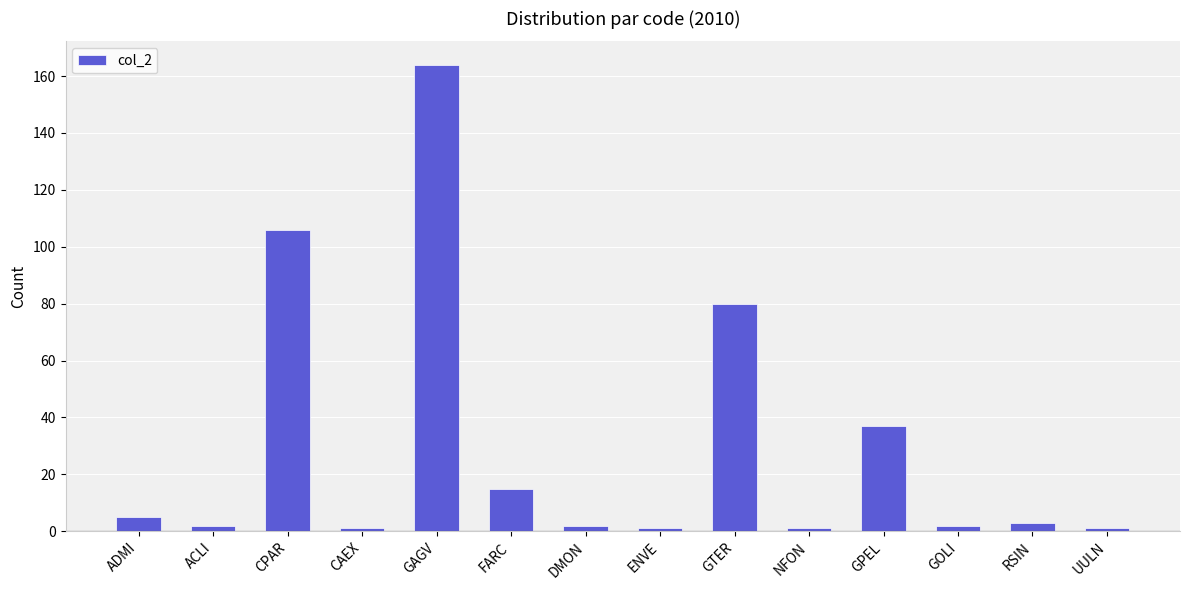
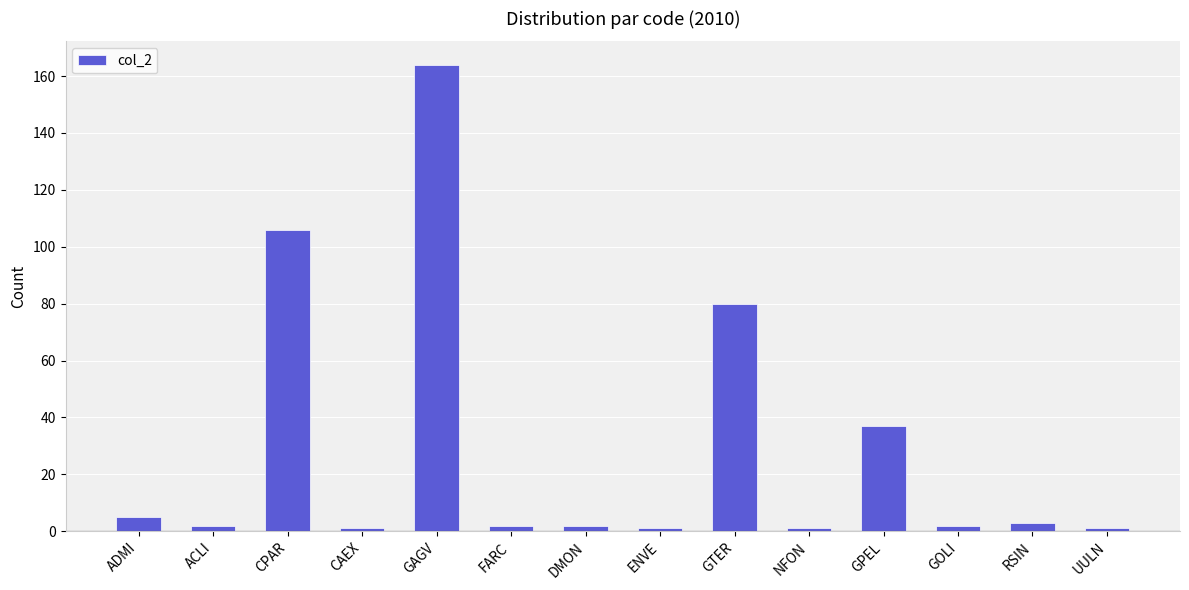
  {
    "ADMI": 5,
    "ACLI": 2,
    "CPAR": 106,
    "CAEX": 1,
    "GAGV": 164,
-   "FARC": 15,
+   "FARC": 2,
    "DMON": 2,
    "ENVE": 1,
    "GTER": 80,
    "NFON": 1,
    "GPEL": 37,
    "GOLI": 2,
    "RSIN": 3,
    "UULN": 1
  }
